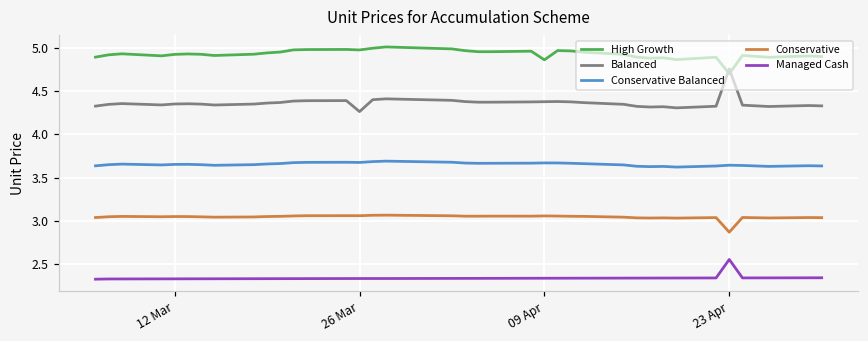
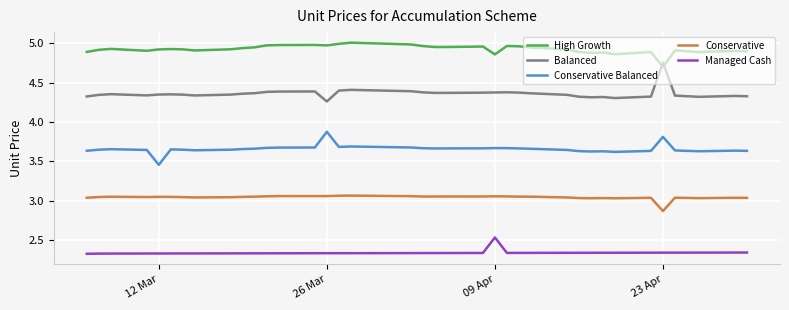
  {
    "High Growth": {
      "12 Mar": 4.9,
      "26 Mar": 5.0,
      "09 Apr": 4.9
    },
    "Balanced": {
      "12 Mar": 4.3,
      "26 Mar": 4.3,
      "09 Apr": 4.4
    },
    "Conservative Balanced": {
-     "12 Mar": 3.7,
-     "26 Mar": 3.7,
+     "12 Mar": 3.5,
+     "26 Mar": 3.9,
      "09 Apr": 3.7,
-     "23 Apr": 3.6
+     "23 Apr": 3.8
    },
    "Conservative": {
      "12 Mar": 3.1,
      "26 Mar": 3.1,
      "09 Apr": 3.1,
      "23 Apr": 2.9
    },
    "Managed Cash": {
      "12 Mar": 2.3,
      "26 Mar": 2.3,
-     "09 Apr": 2.3,
-     "23 Apr": 2.6
+     "09 Apr": 2.5,
+     "23 Apr": 2.3
    }
  }
